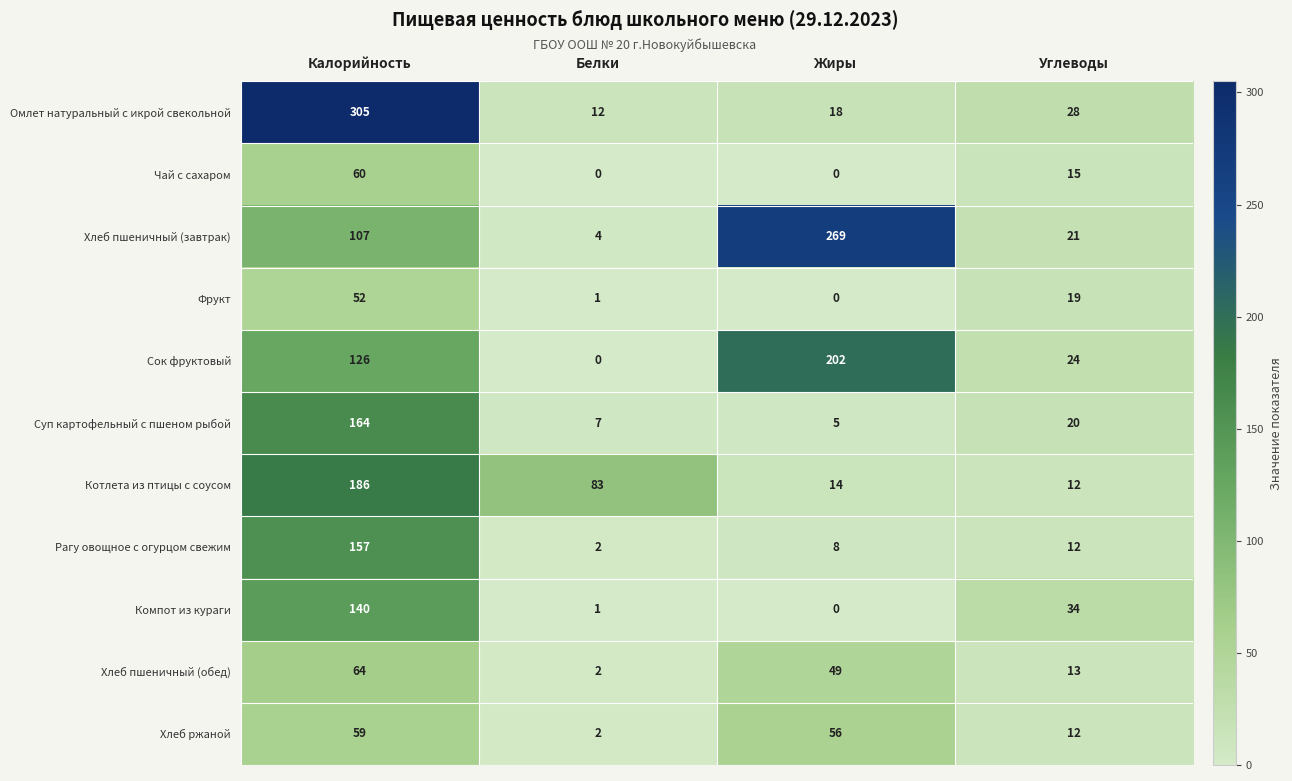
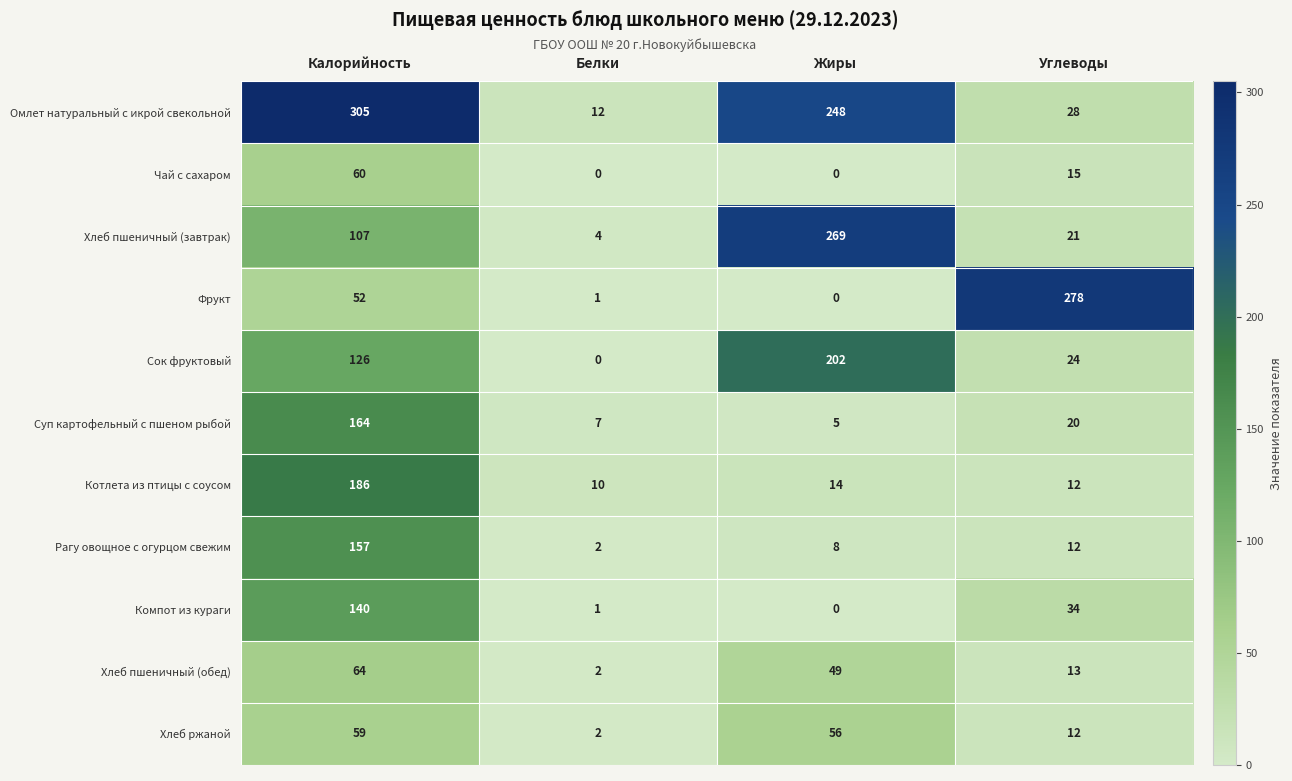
  {
    "Омлет натуральный с икрой свекольной": {
      "Калорийность": 305,
      "Белки": 12,
-     "Жиры": 18,
+     "Жиры": 248,
      "Углеводы": 28
    },
    "Чай с сахаром": {
      "Калорийность": 60,
      "Белки": 0,
      "Жиры": 0,
      "Углеводы": 15
    },
    "Хлеб пшеничный (завтрак)": {
      "Калорийность": 107,
      "Белки": 4,
      "Жиры": 269,
      "Углеводы": 21
    },
    "Фрукт": {
      "Калорийность": 52,
      "Белки": 1,
      "Жиры": 0,
-     "Углеводы": 19
+     "Углеводы": 278
    },
    "Сок фруктовый": {
      "Калорийность": 126,
      "Белки": 0,
      "Жиры": 202,
      "Углеводы": 24
    },
    "Суп картофельный с пшеном рыбой": {
      "Калорийность": 164,
      "Белки": 7,
      "Жиры": 5,
      "Углеводы": 20
    },
    "Котлета из птицы с соусом": {
      "Калорийность": 186,
-     "Белки": 83,
+     "Белки": 10,
      "Жиры": 14,
      "Углеводы": 12
    },
    "Рагу овощное с огурцом свежим": {
      "Калорийность": 157,
      "Белки": 2,
      "Жиры": 8,
      "Углеводы": 12
    },
    "Компот из кураги": {
      "Калорийность": 140,
      "Белки": 1,
      "Жиры": 0,
      "Углеводы": 34
    },
    "Хлеб пшеничный (обед)": {
      "Калорийность": 64,
      "Белки": 2,
      "Жиры": 49,
      "Углеводы": 13
    },
    "Хлеб ржаной": {
      "Калорийность": 59,
      "Белки": 2,
      "Жиры": 56,
      "Углеводы": 12
    }
  }
